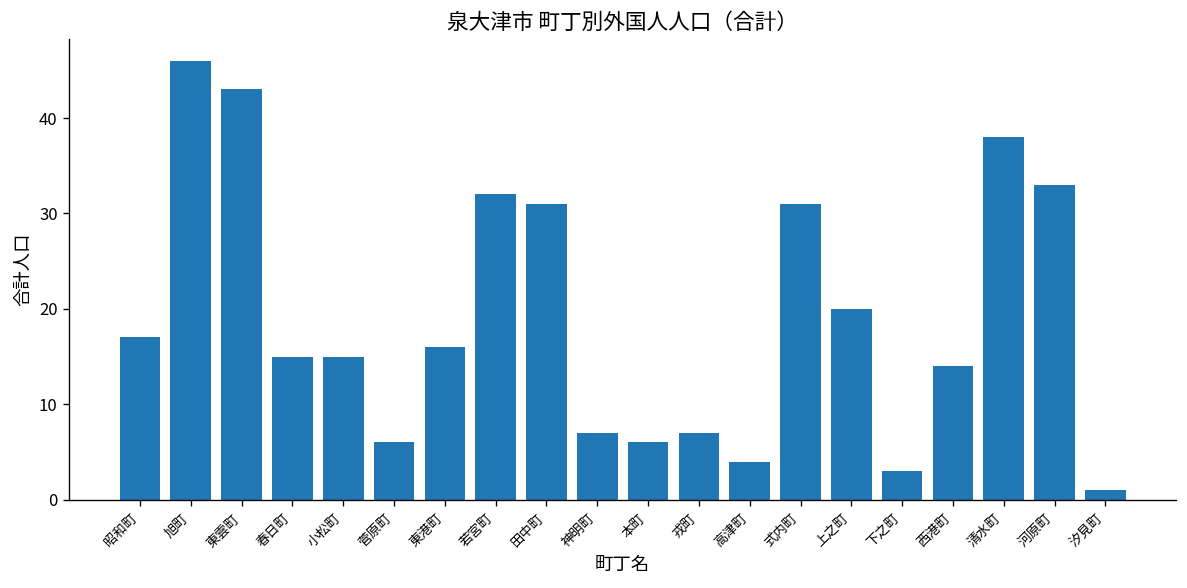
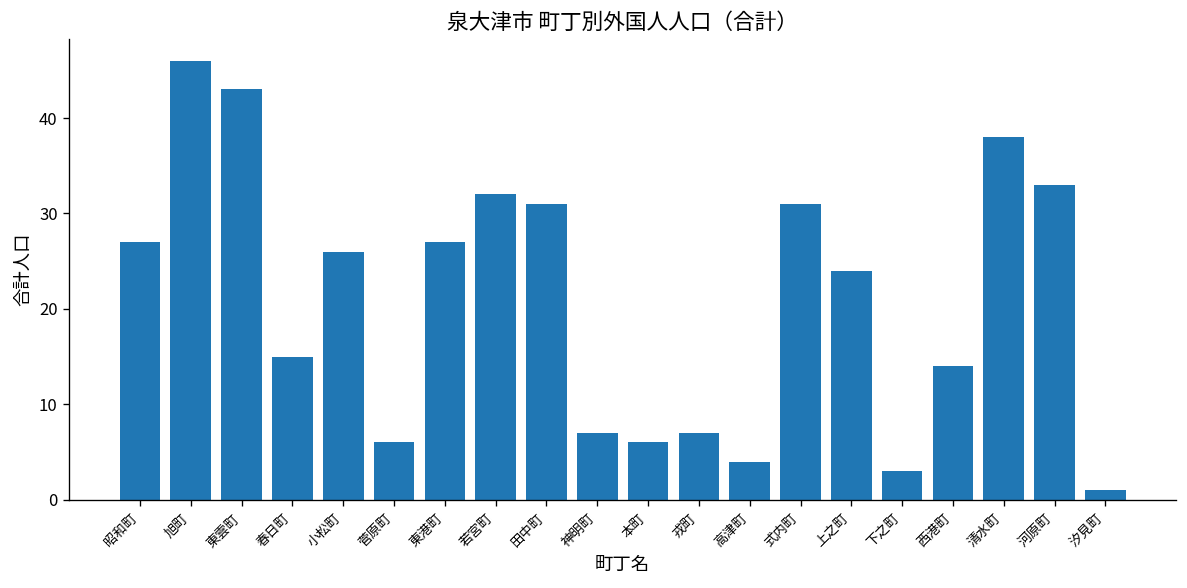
  {
-   "昭和町": 17,
+   "昭和町": 27,
    "旭町": 46,
    "東雲町": 43,
    "春日町": 15,
-   "小松町": 15,
+   "小松町": 26,
    "菅原町": 6,
-   "東港町": 16,
+   "東港町": 27,
    "若宮町": 32,
    "田中町": 31,
    "神明町": 7,
    "本町": 6,
    "戎町": 7,
    "高津町": 4,
    "式内町": 31,
-   "上之町": 20,
+   "上之町": 24,
    "下之町": 3,
    "西港町": 14,
    "清水町": 38,
    "河原町": 33,
    "汐見町": 1
  }
